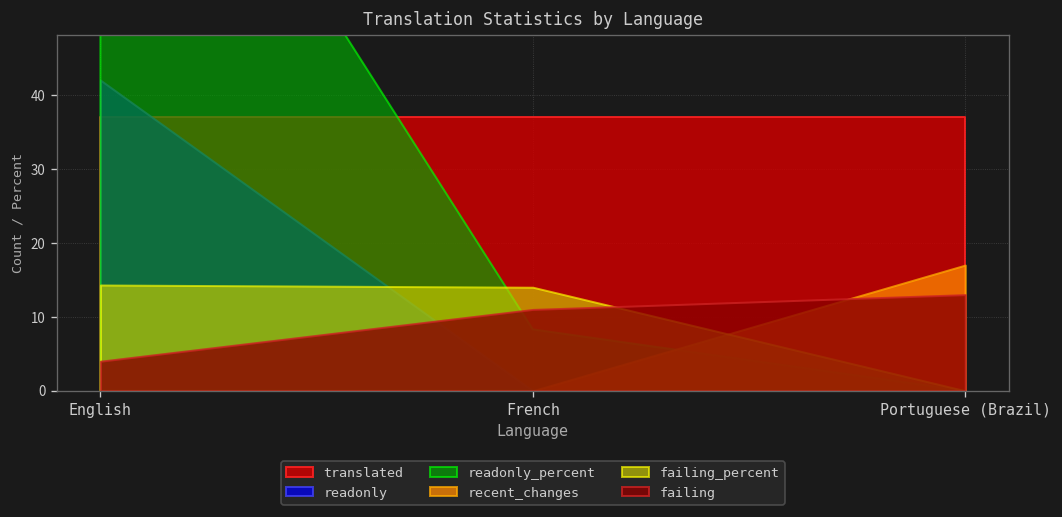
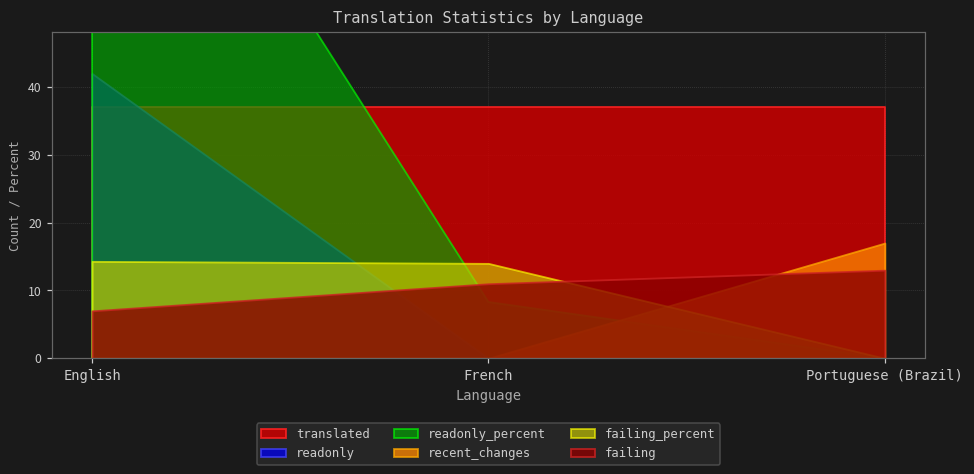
  {
    "translated": {
      "English": 37,
      "French": 37,
      "Portuguese (Brazil)": 37
    },
    "readonly": {
      "English": 42
    },
    "readonly_percent": {
      "French": 8
    },
    "recent_changes": {
      "English": 0,
      "Portuguese (Brazil)": 17
    },
    "failing_percent": {
      "English": 14,
      "French": 14
    },
    "failing": {
-     "English": 4,
+     "English": 7,
      "French": 11,
      "Portuguese (Brazil)": 13
    }
  }
